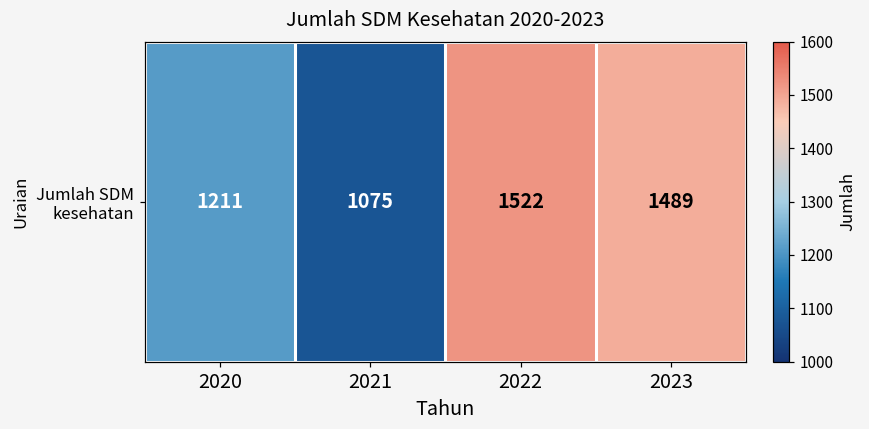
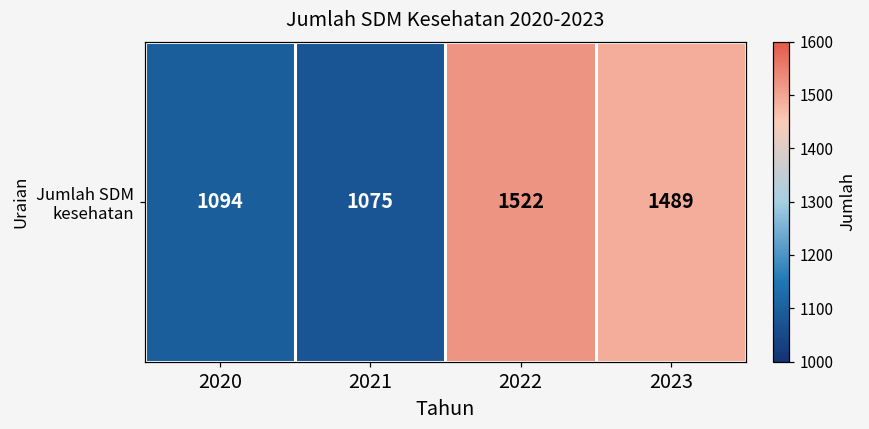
  {
    "Jumlah SDM kesehatan": {
-     "2020": 1211,
+     "2020": 1094,
      "2021": 1075,
      "2022": 1522,
      "2023": 1489
    }
  }
